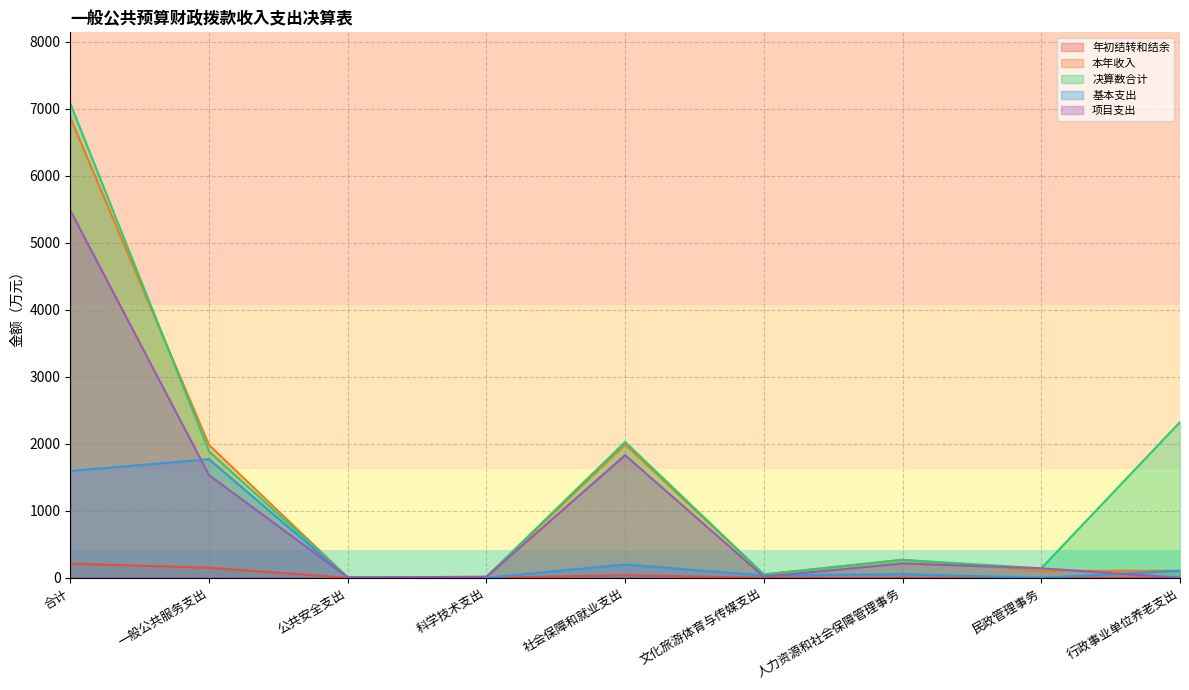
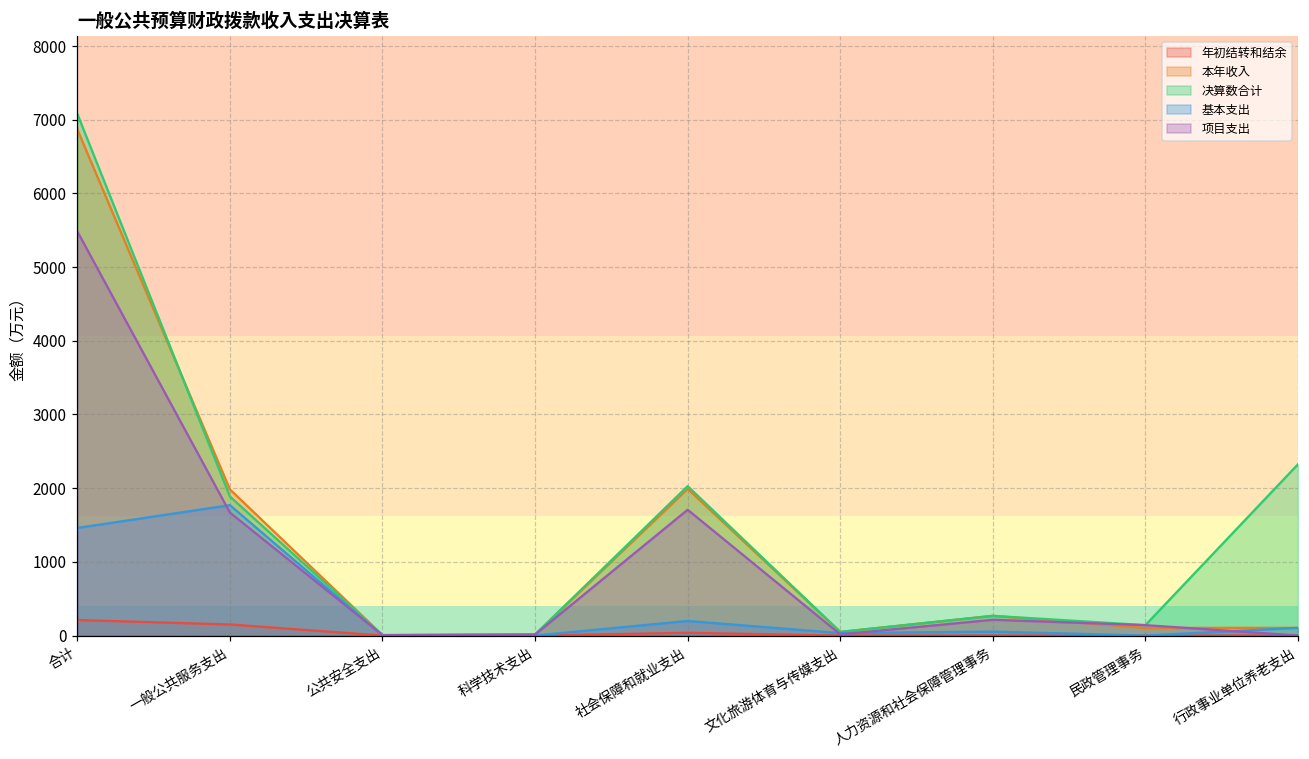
  {
    "决算数合计": {
      "合计": 7100,
      "一般公共服务支出": 1900,
      "行政事业单位养老支出": 2300
    },
    "基本支出": {
-     "合计": 1600,
+     "合计": 1500,
      "一般公共服务支出": 1800,
      "社会保障和就业支出": 200,
      "人力资源和社会保障管理事务": 100
    },
    "项目支出": {
      "合计": 5500,
-     "一般公共服务支出": 1500,
-     "社会保障和就业支出": 1800,
+     "一般公共服务支出": 1700,
+     "社会保障和就业支出": 1700,
      "人力资源和社会保障管理事务": 200
    }
  }
